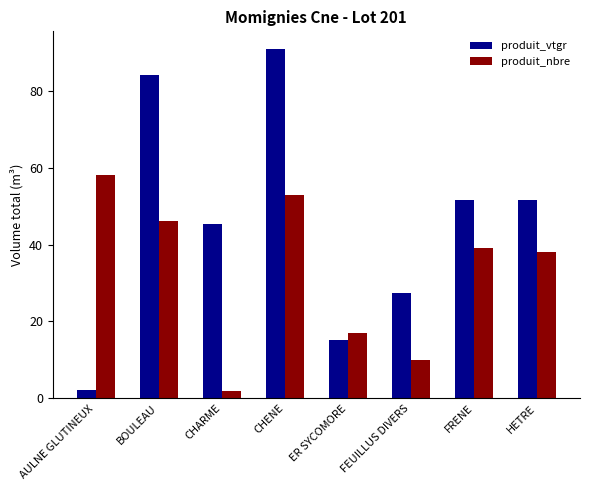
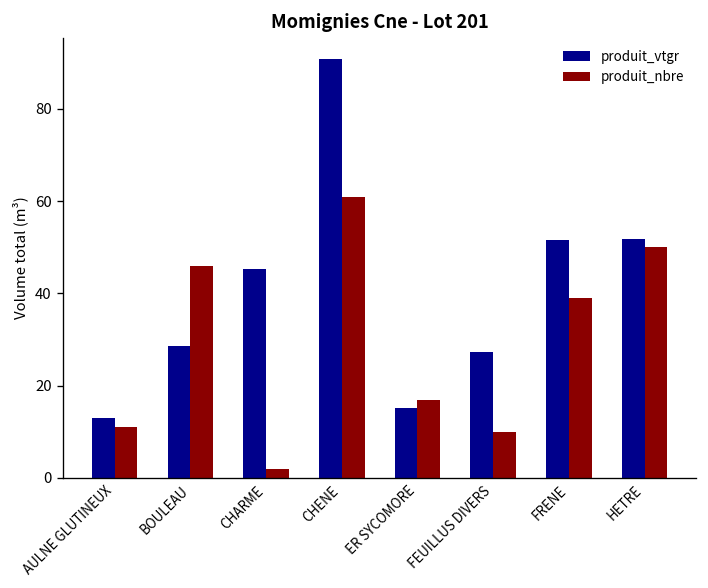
  {
    "produit_vtgr": {
-     "AULNE GLUTINEUX": 2,
-     "BOULEAU": 84,
+     "AULNE GLUTINEUX": 13,
+     "BOULEAU": 29,
      "CHARME": 45,
      "CHENE": 91,
      "ER SYCOMORE": 15,
      "FEUILLUS DIVERS": 27,
      "FRENE": 52,
      "HETRE": 52
    },
    "produit_nbre": {
-     "AULNE GLUTINEUX": 58,
+     "AULNE GLUTINEUX": 11,
      "BOULEAU": 46,
      "CHARME": 2,
-     "CHENE": 53,
+     "CHENE": 61,
      "ER SYCOMORE": 17,
      "FEUILLUS DIVERS": 10,
      "FRENE": 39,
-     "HETRE": 38
+     "HETRE": 50
    }
  }
